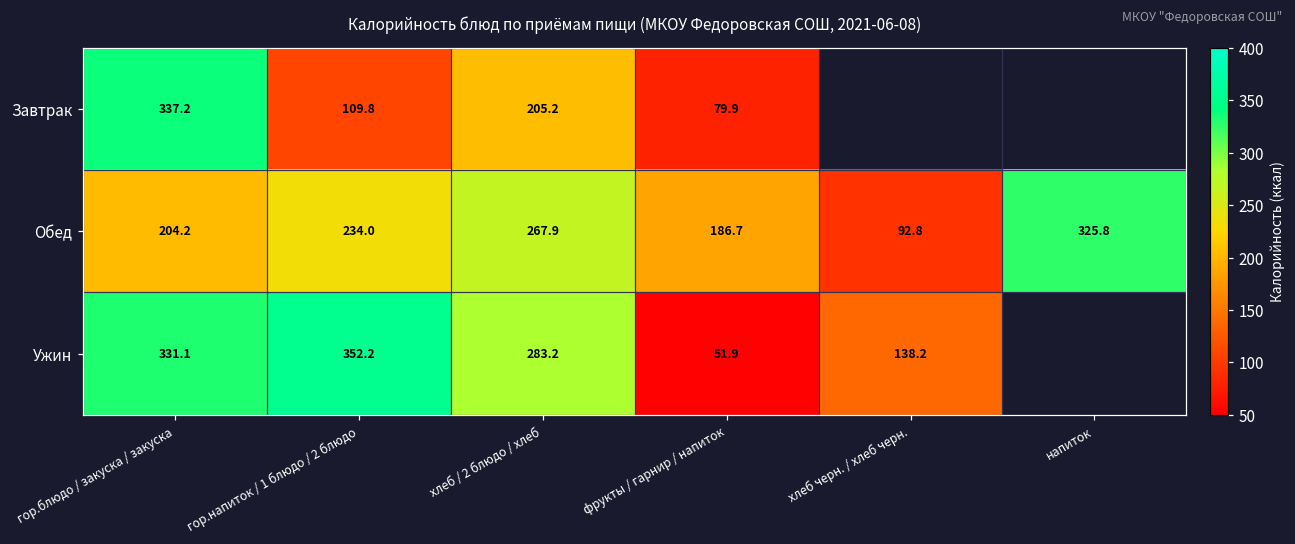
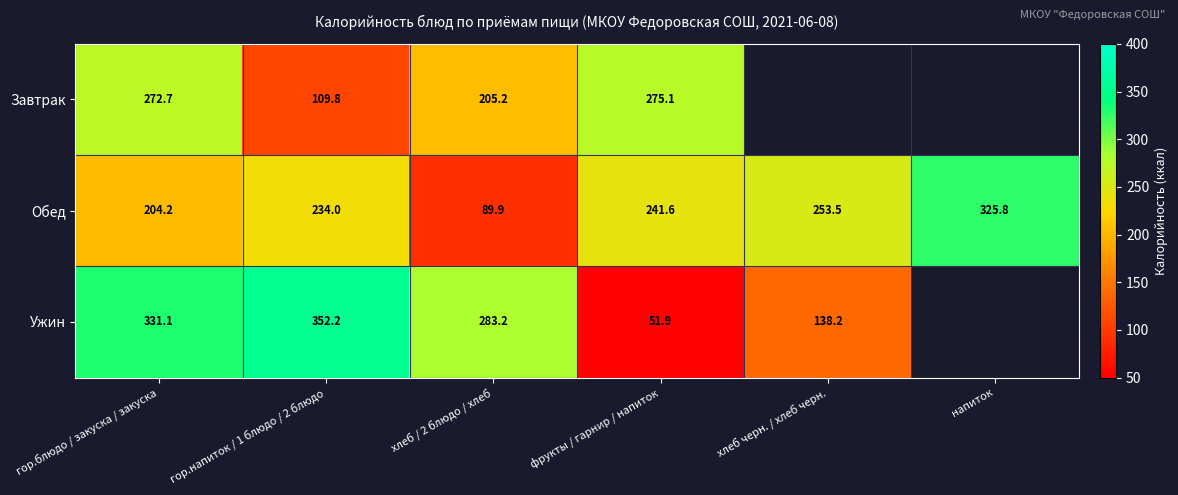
  {
    "Завтрак": {
-     "гор.блюдо / закуска / закуска": 337.2,
+     "гор.блюдо / закуска / закуска": 272.7,
      "гор.напиток / 1 блюдо / 2 блюдо": 109.8,
      "хлеб / 2 блюдо / хлеб": 205.2,
-     "фрукты / гарнир / напиток": 79.9
+     "фрукты / гарнир / напиток": 275.1
    },
    "Обед": {
      "гор.блюдо / закуска / закуска": 204.2,
      "гор.напиток / 1 блюдо / 2 блюдо": 234.0,
-     "хлеб / 2 блюдо / хлеб": 267.9,
-     "фрукты / гарнир / напиток": 186.7,
-     "хлеб черн. / хлеб черн.": 92.8,
+     "хлеб / 2 блюдо / хлеб": 89.9,
+     "фрукты / гарнир / напиток": 241.6,
+     "хлеб черн. / хлеб черн.": 253.5,
      "напиток": 325.8
    },
    "Ужин": {
      "гор.блюдо / закуска / закуска": 331.1,
      "гор.напиток / 1 блюдо / 2 блюдо": 352.2,
      "хлеб / 2 блюдо / хлеб": 283.2,
      "фрукты / гарнир / напиток": 51.9,
      "хлеб черн. / хлеб черн.": 138.2
    }
  }
